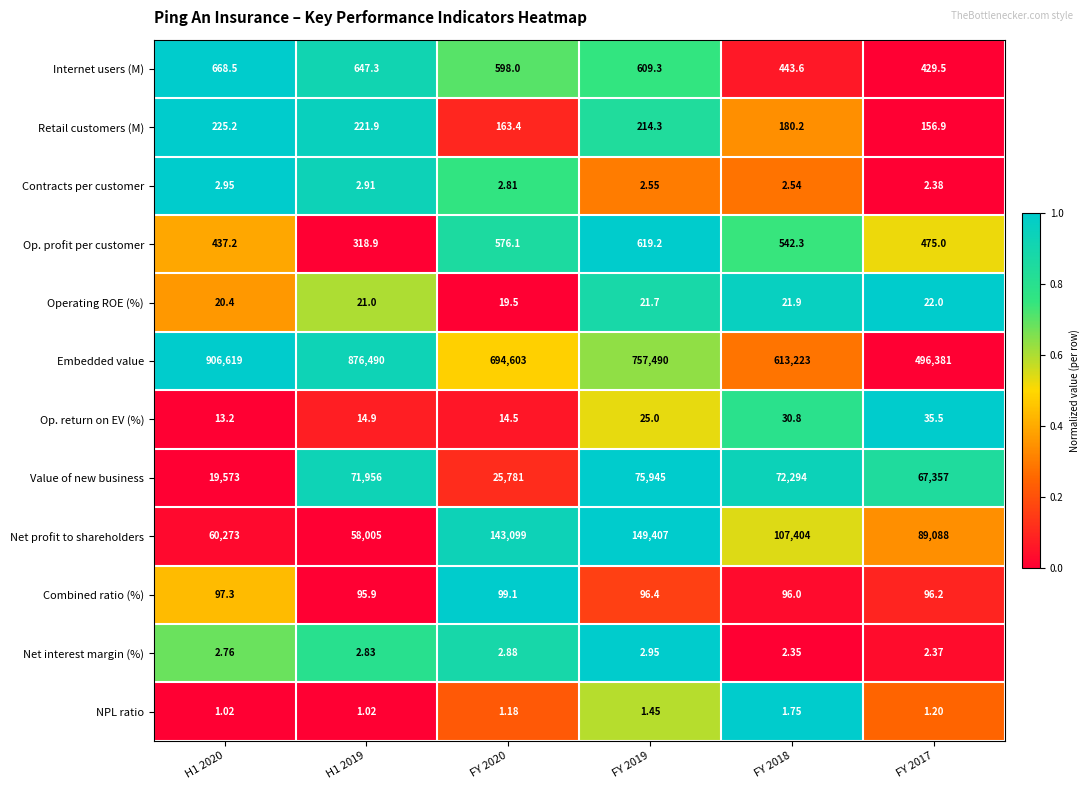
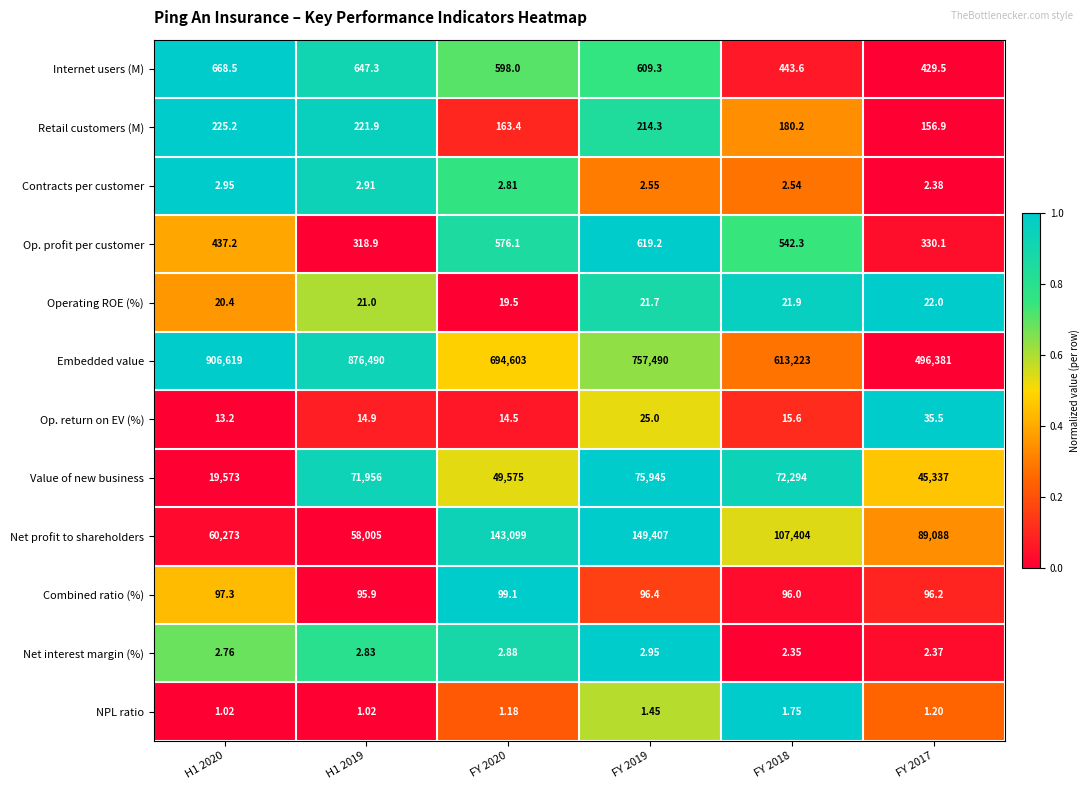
  {
    "Internet users (M)": {
      "H1 2020": "668.5",
      "H1 2019": "647.3",
      "FY 2020": "598.0",
      "FY 2019": "609.3",
      "FY 2018": "443.6",
      "FY 2017": "429.5"
    },
    "Retail customers (M)": {
      "H1 2020": "225.2",
      "H1 2019": "221.9",
      "FY 2020": "163.4",
      "FY 2019": "214.3",
      "FY 2018": "180.2",
      "FY 2017": "156.9"
    },
    "Contracts per customer": {
      "H1 2020": "2.95",
      "H1 2019": "2.91",
      "FY 2020": "2.81",
      "FY 2019": "2.55",
      "FY 2018": "2.54",
      "FY 2017": "2.38"
    },
    "Op. profit per customer": {
      "H1 2020": "437.2",
      "H1 2019": "318.9",
      "FY 2020": "576.1",
      "FY 2019": "619.2",
      "FY 2018": "542.3",
-     "FY 2017": "475.0"
+     "FY 2017": "330.1"
    },
    "Operating ROE (%)": {
      "H1 2020": "20.4",
      "H1 2019": "21.0",
      "FY 2020": "19.5",
      "FY 2019": "21.7",
      "FY 2018": "21.9",
      "FY 2017": "22.0"
    },
    "Embedded value": {
      "H1 2020": "906,619",
      "H1 2019": "876,490",
      "FY 2020": "694,603",
      "FY 2019": "757,490",
      "FY 2018": "613,223",
      "FY 2017": "496,381"
    },
    "Op. return on EV (%)": {
      "H1 2020": "13.2",
      "H1 2019": "14.9",
      "FY 2020": "14.5",
      "FY 2019": "25.0",
-     "FY 2018": "30.8",
+     "FY 2018": "15.6",
      "FY 2017": "35.5"
    },
    "Value of new business": {
      "H1 2020": "19,573",
      "H1 2019": "71,956",
-     "FY 2020": "25,781",
+     "FY 2020": "49,575",
      "FY 2019": "75,945",
      "FY 2018": "72,294",
-     "FY 2017": "67,357"
+     "FY 2017": "45,337"
    },
    "Net profit to shareholders": {
      "H1 2020": "60,273",
      "H1 2019": "58,005",
      "FY 2020": "143,099",
      "FY 2019": "149,407",
      "FY 2018": "107,404",
      "FY 2017": "89,088"
    },
    "Combined ratio (%)": {
      "H1 2020": "97.3",
      "H1 2019": "95.9",
      "FY 2020": "99.1",
      "FY 2019": "96.4",
      "FY 2018": "96.0",
      "FY 2017": "96.2"
    },
    "Net interest margin (%)": {
      "H1 2020": "2.76",
      "H1 2019": "2.83",
      "FY 2020": "2.88",
      "FY 2019": "2.95",
      "FY 2018": "2.35",
      "FY 2017": "2.37"
    },
    "NPL ratio": {
      "H1 2020": "1.02",
      "H1 2019": "1.02",
      "FY 2020": "1.18",
      "FY 2019": "1.45",
      "FY 2018": "1.75",
      "FY 2017": "1.20"
    }
  }
